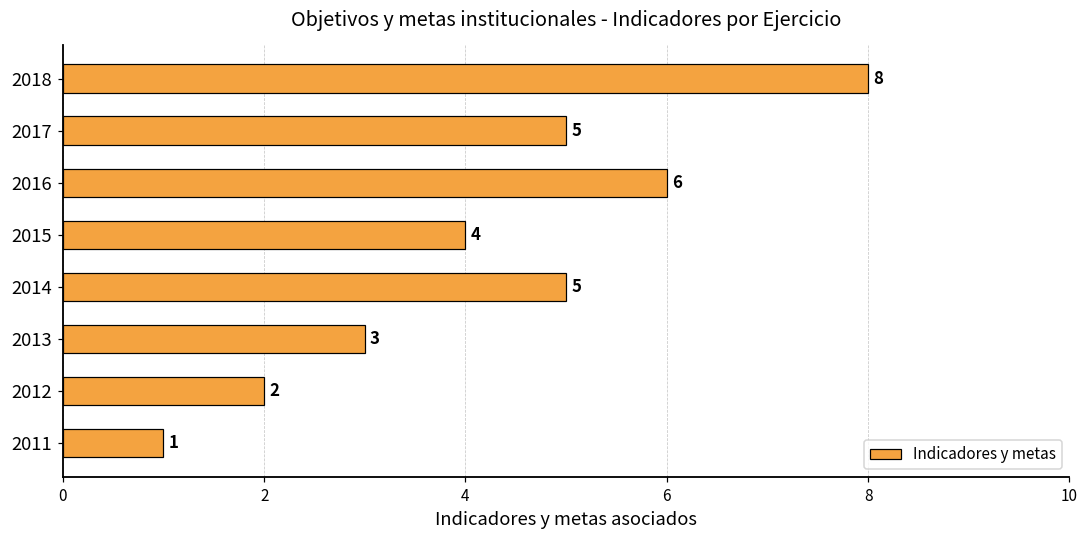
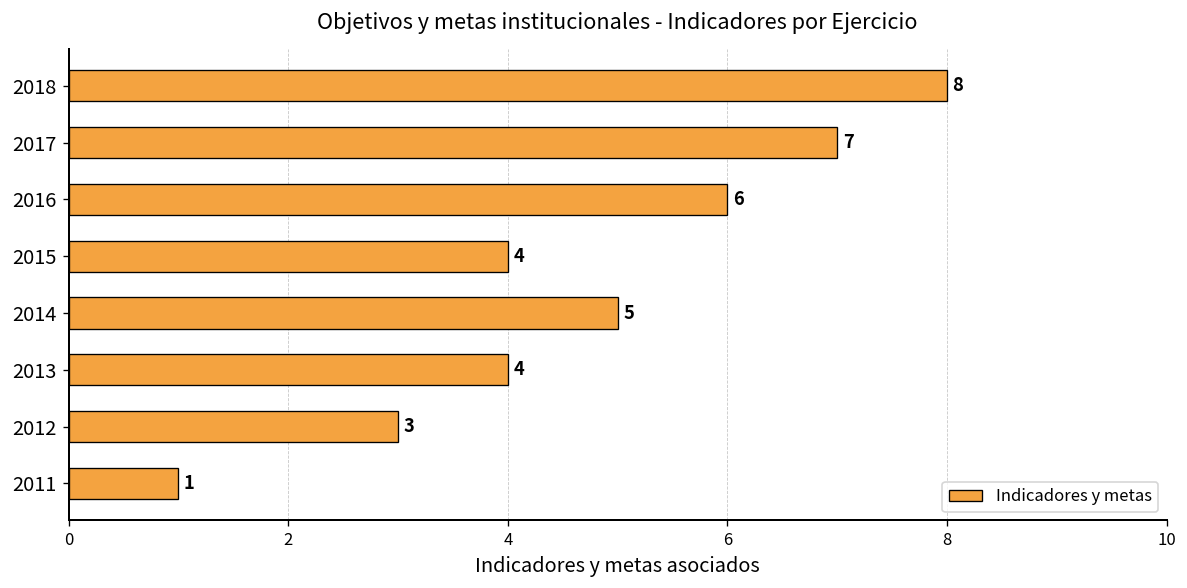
  {
    "2018": 8,
-   "2017": 5,
+   "2017": 7,
    "2016": 6,
    "2015": 4,
    "2014": 5,
-   "2013": 3,
-   "2012": 2,
+   "2013": 4,
+   "2012": 3,
    "2011": 1
  }
